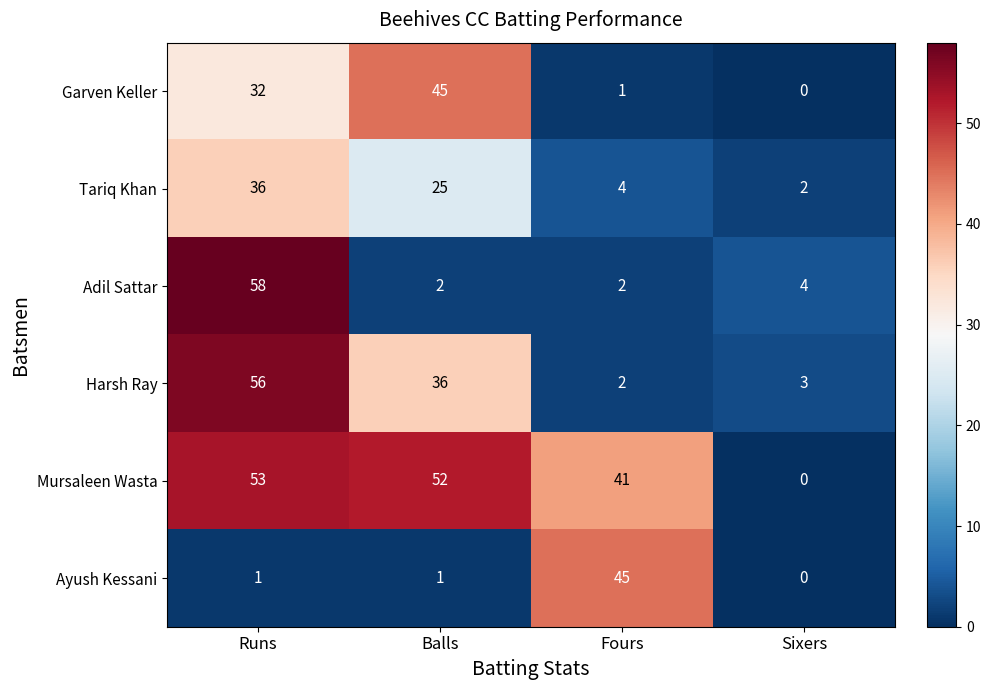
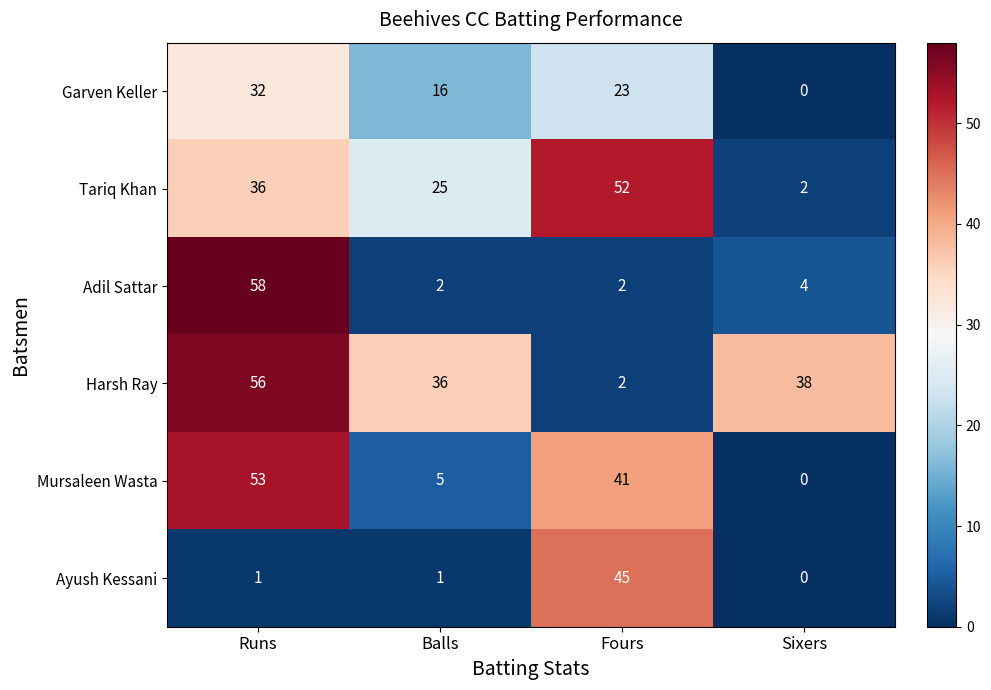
  {
    "Garven Keller": {
      "Runs": 32,
-     "Balls": 45,
-     "Fours": 1,
+     "Balls": 16,
+     "Fours": 23,
      "Sixers": 0
    },
    "Tariq Khan": {
      "Runs": 36,
      "Balls": 25,
-     "Fours": 4,
+     "Fours": 52,
      "Sixers": 2
    },
    "Adil Sattar": {
      "Runs": 58,
      "Balls": 2,
      "Fours": 2,
      "Sixers": 4
    },
    "Harsh Ray": {
      "Runs": 56,
      "Balls": 36,
      "Fours": 2,
-     "Sixers": 3
+     "Sixers": 38
    },
    "Mursaleen Wasta": {
      "Runs": 53,
-     "Balls": 52,
+     "Balls": 5,
      "Fours": 41,
      "Sixers": 0
    },
    "Ayush Kessani": {
      "Runs": 1,
      "Balls": 1,
      "Fours": 45,
      "Sixers": 0
    }
  }
